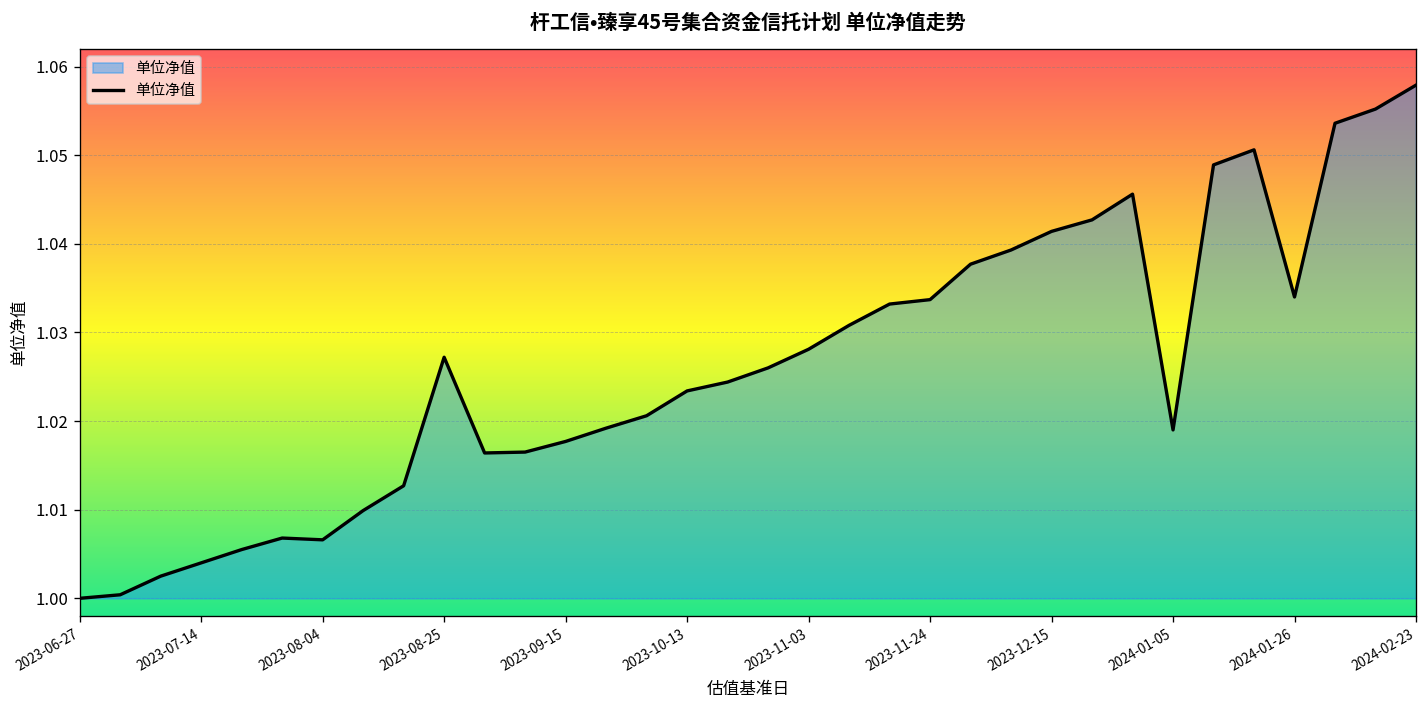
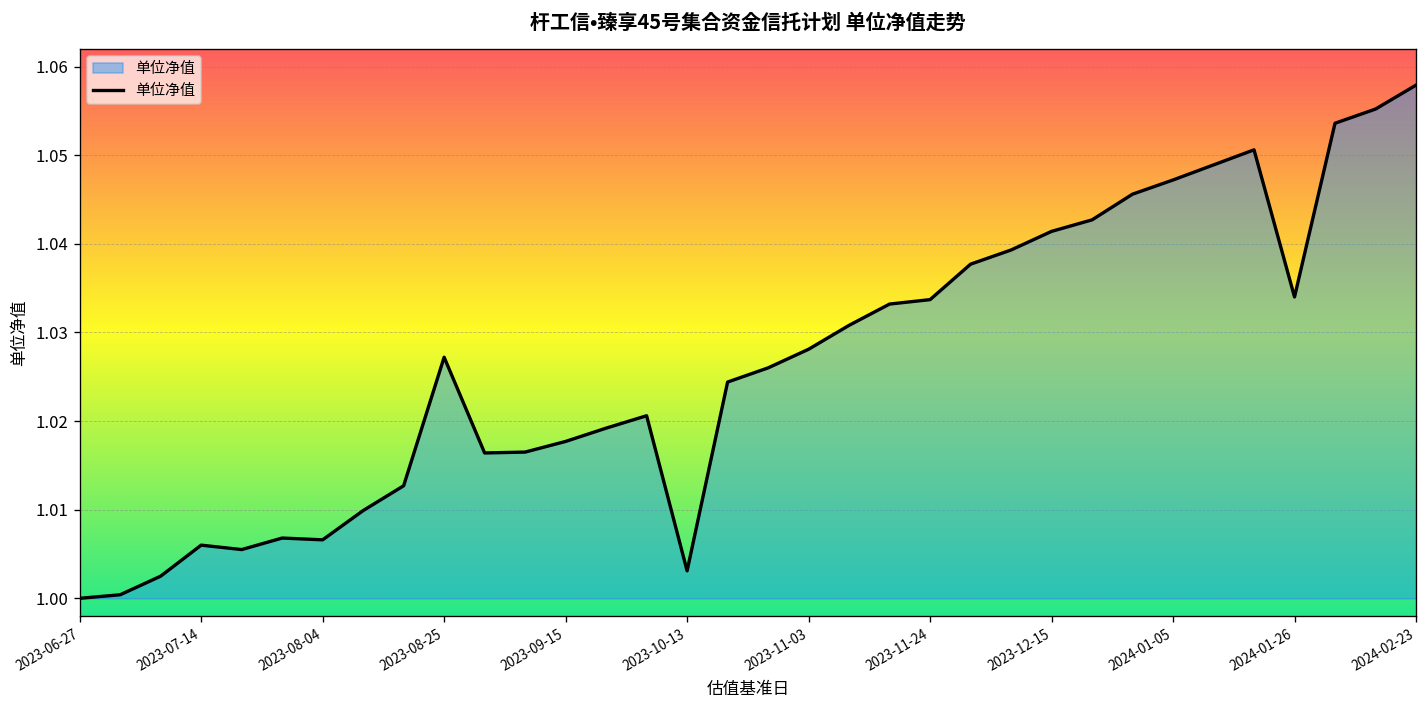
  {
    "2023-06-27": 1.000,
-   "2023-07-14": 1.004,
+   "2023-07-14": 1.006,
    "2023-08-04": 1.007,
    "2023-08-25": 1.027,
    "2023-09-15": 1.018,
-   "2023-10-13": 1.023,
+   "2023-10-13": 1.003,
    "2023-11-03": 1.028,
    "2023-11-24": 1.034,
    "2023-12-15": 1.041,
-   "2024-01-05": 1.019,
+   "2024-01-05": 1.047,
    "2024-01-26": 1.034,
    "2024-02-23": 1.058
  }
